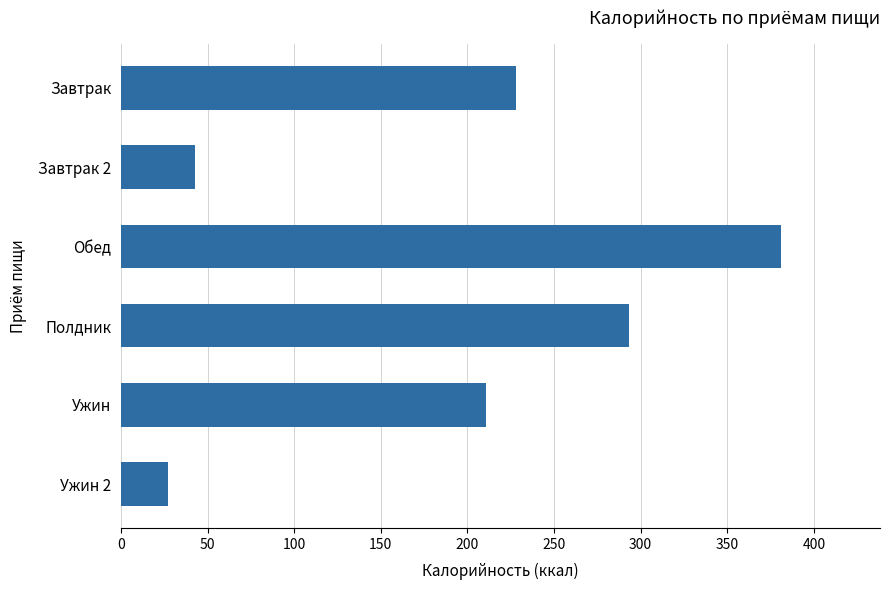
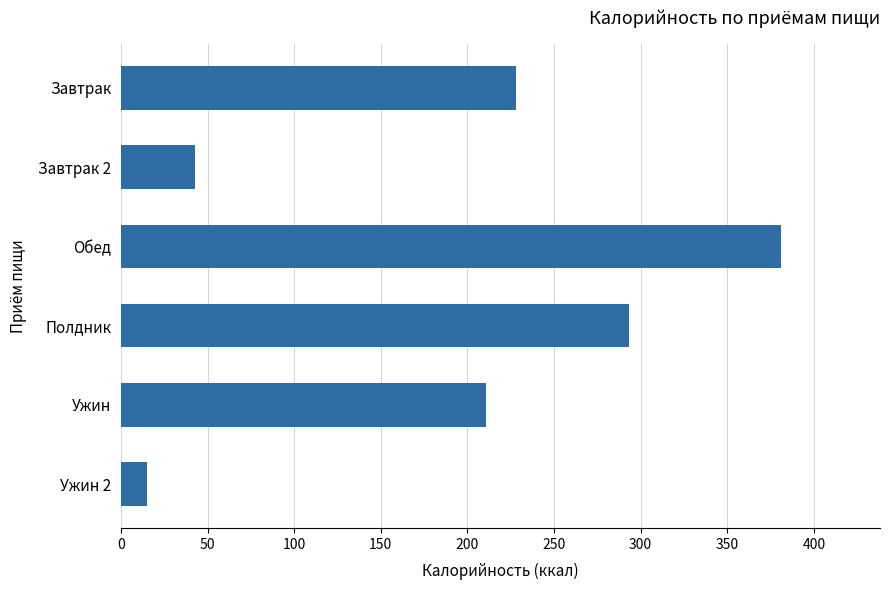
  {
    "Завтрак": 228,
    "Завтрак 2": 43,
    "Обед": 381,
    "Полдник": 293,
    "Ужин": 211,
-   "Ужин 2": 27
+   "Ужин 2": 15
  }
